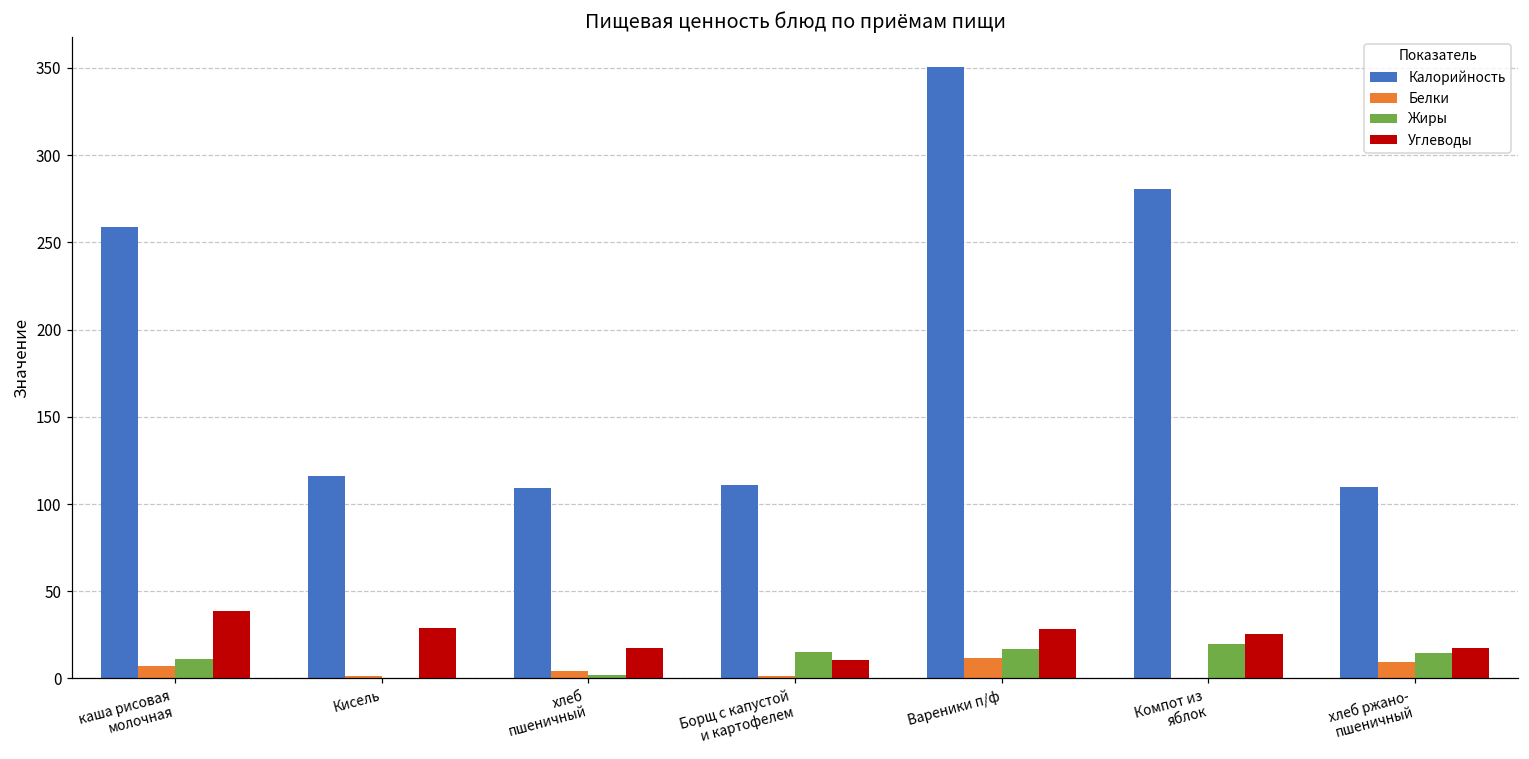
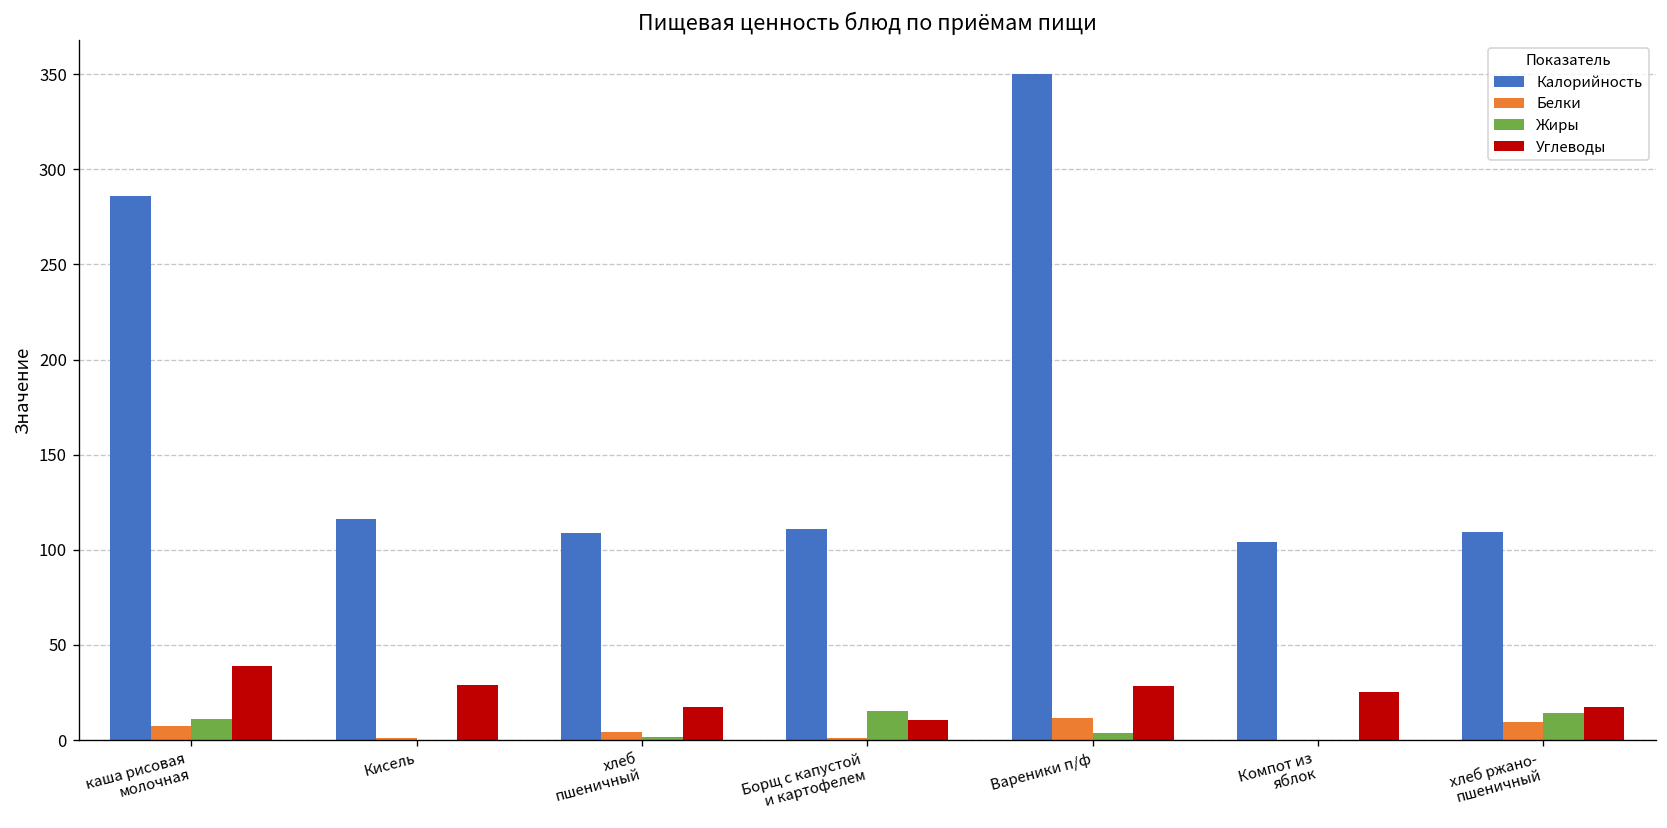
  {
    "Калорийность": {
-     "каша рисовая молочная": 259,
+     "каша рисовая молочная": 286,
      "Кисель": 116,
      "хлеб пшеничный": 109,
      "Борщ с капустой и картофелем": 111,
      "Вареники п/ф": 350,
-     "Компот из яблок": 280,
+     "Компот из яблок": 104,
      "хлеб ржано- пшеничный": 110
    },
    "Белки": {
      "каша рисовая молочная": 7,
      "хлеб пшеничный": 4,
      "Вареники п/ф": 12,
      "хлеб ржано- пшеничный": 9
    },
    "Жиры": {
      "каша рисовая молочная": 11,
      "Кисель": 0,
      "хлеб пшеничный": 2,
      "Борщ с капустой и картофелем": 15,
-     "Вареники п/ф": 17,
-     "Компот из яблок": 19,
+     "Вареники п/ф": 4,
+     "Компот из яблок": 0,
      "хлеб ржано- пшеничный": 14
    },
    "Углеводы": {
      "каша рисовая молочная": 39,
      "Кисель": 29,
      "хлеб пшеничный": 17,
      "Борщ с капустой и картофелем": 11,
      "Вареники п/ф": 28,
      "Компот из яблок": 25,
      "хлеб ржано- пшеничный": 17
    }
  }
